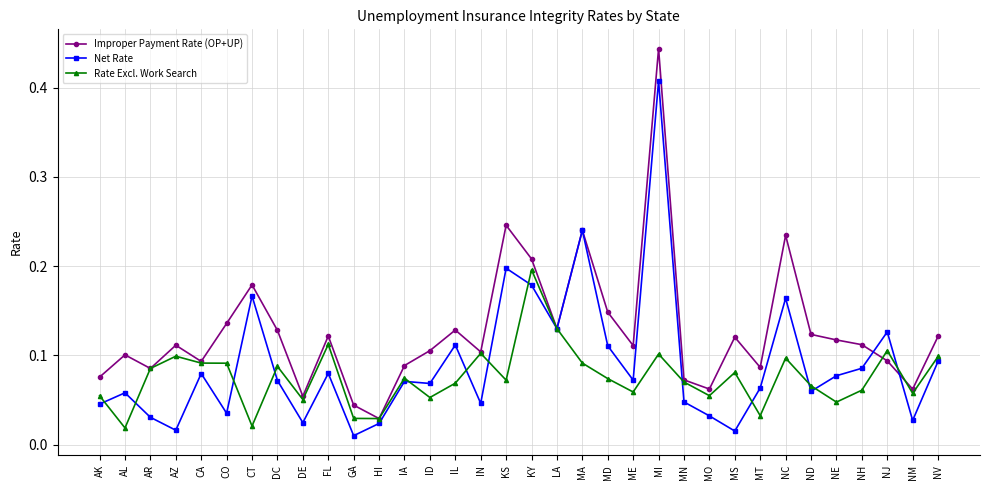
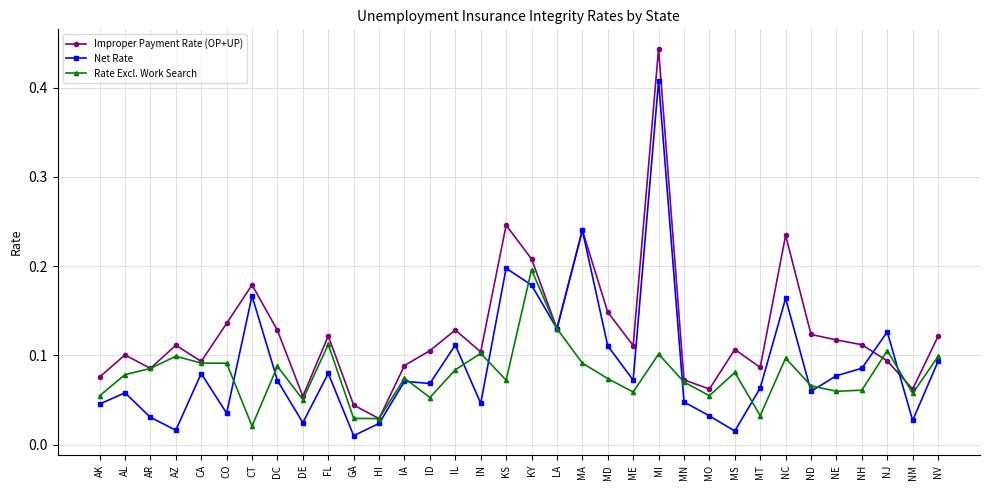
  {
    "Improper Payment Rate (OP+UP)": {
      "AK": 0.08,
      "AL": 0.10,
      "AZ": 0.11,
      "CO": 0.14,
      "CT": 0.18,
      "DC": 0.13,
      "DE": 0.05,
      "FL": 0.12,
      "GA": 0.04,
      "IA": 0.09,
      "ID": 0.11,
      "IL": 0.13,
      "KS": 0.25,
      "KY": 0.21,
      "MD": 0.15,
      "ME": 0.11,
      "MI": 0.44,
      "MO": 0.06,
-     "MS": 0.12,
+     "MS": 0.11,
      "MT": 0.09,
      "NC": 0.23,
      "ND": 0.12,
      "NE": 0.12,
      "NH": 0.11,
      "NJ": 0.09,
      "NM": 0.06,
      "NV": 0.12
    },
    "Net Rate": {
      "AK": 0.05,
      "AL": 0.06,
      "AR": 0.03,
      "AZ": 0.02,
      "CA": 0.08,
      "CO": 0.04,
      "CT": 0.17,
      "DC": 0.07,
      "DE": 0.02,
      "FL": 0.08,
      "GA": 0.01,
      "HI": 0.02,
      "IA": 0.07,
      "ID": 0.07,
      "IL": 0.11,
      "IN": 0.05,
      "KS": 0.20,
      "KY": 0.18,
      "MD": 0.11,
      "ME": 0.07,
      "MI": 0.41,
      "MN": 0.05,
      "MO": 0.03,
      "MS": 0.02,
      "MT": 0.06,
      "NC": 0.16,
      "ND": 0.06,
      "NE": 0.08,
      "NH": 0.09,
      "NJ": 0.13,
      "NM": 0.03,
      "NV": 0.09
    },
    "Rate Excl. Work Search": {
      "AK": 0.05,
-     "AL": 0.02,
+     "AL": 0.08,
      "AZ": 0.10,
      "CO": 0.09,
      "CT": 0.02,
      "DC": 0.09,
      "DE": 0.05,
      "FL": 0.11,
      "GA": 0.03,
      "IA": 0.07,
      "ID": 0.05,
-     "IL": 0.07,
+     "IL": 0.08,
      "KS": 0.07,
      "KY": 0.20,
      "MA": 0.09,
      "MD": 0.07,
      "ME": 0.06,
      "MI": 0.10,
      "MO": 0.05,
      "MS": 0.08,
      "MT": 0.03,
      "NC": 0.10,
      "ND": 0.07,
-     "NE": 0.05,
+     "NE": 0.06,
      "NH": 0.06,
      "NJ": 0.11,
      "NM": 0.06,
      "NV": 0.10
    }
  }
